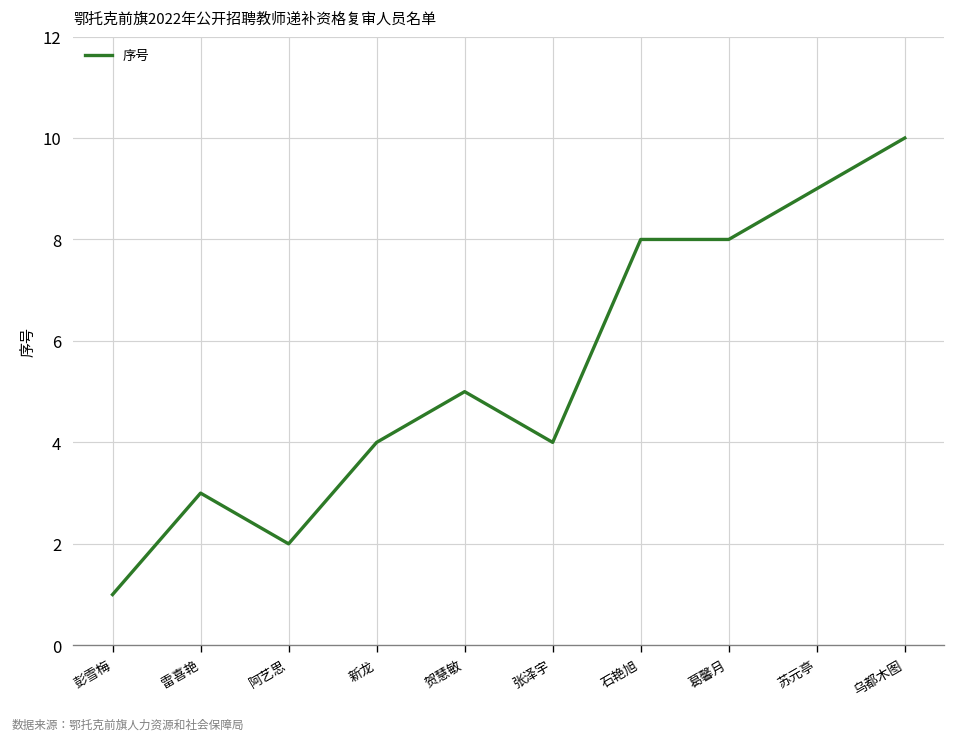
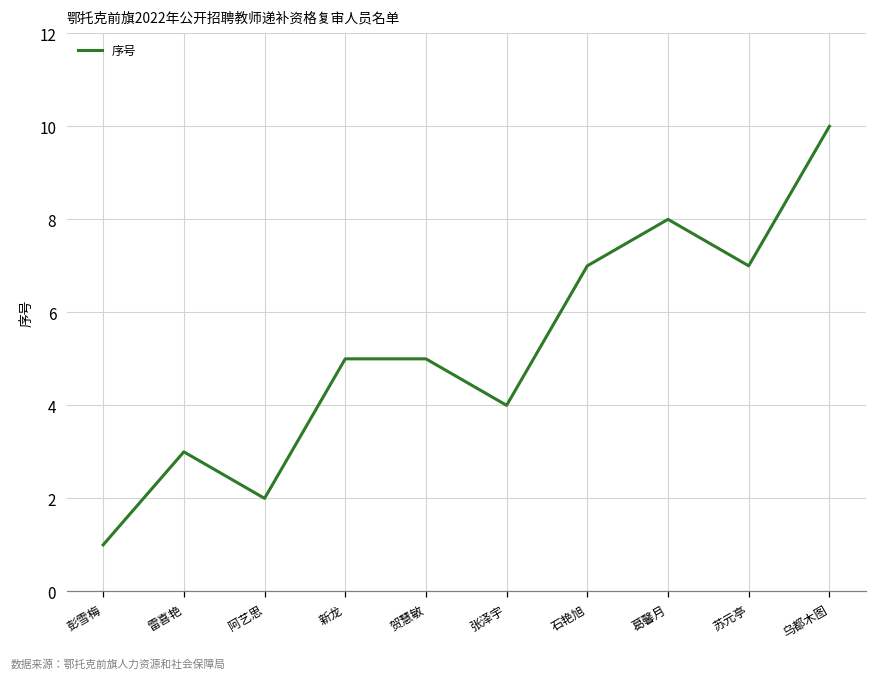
  {
    "彭雪梅": 1,
    "雷喜艳": 3,
    "阿艺思": 2,
-   "新龙": 4,
+   "新龙": 5,
    "贺慧敏": 5,
    "张泽宇": 4,
-   "石艳旭": 8,
+   "石艳旭": 7,
    "葛馨月": 8,
-   "苏元亭": 9,
+   "苏元亭": 7,
    "乌都木图": 10
  }
